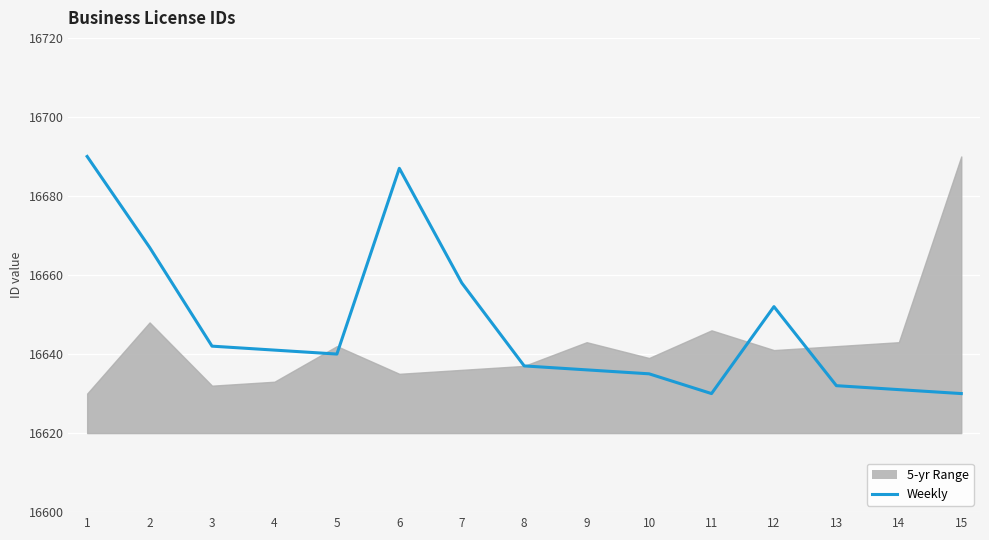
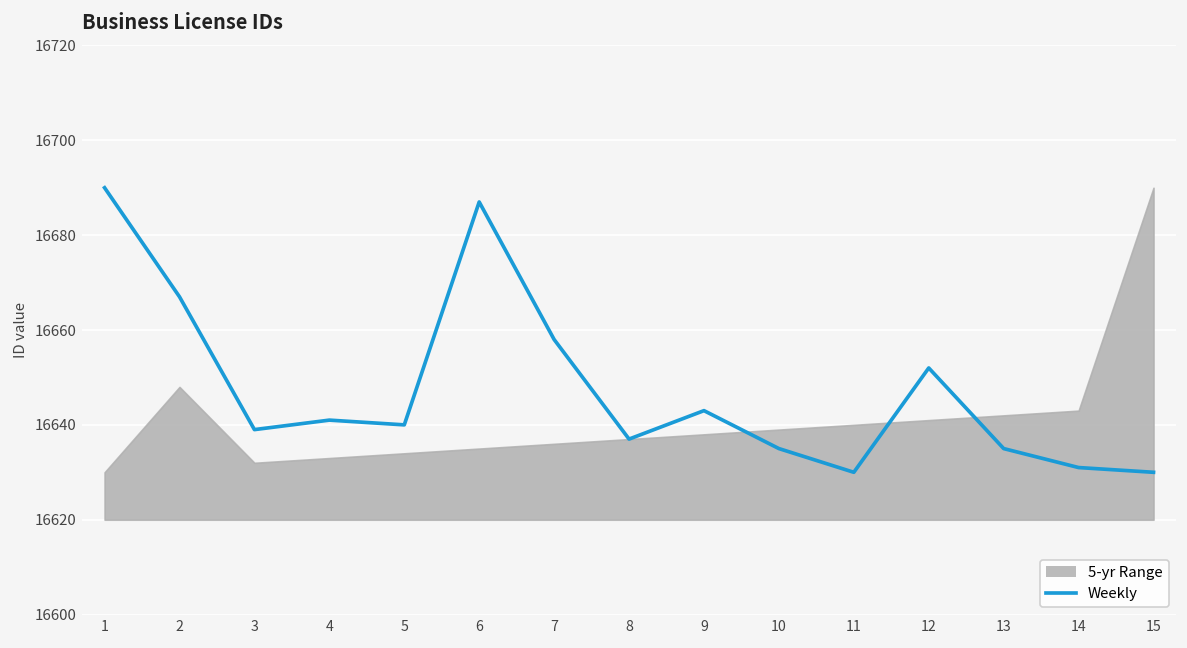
  {
    "Weekly": {
      "1": 16690,
      "2": 16667,
-     "3": 16642,
+     "3": 16639,
      "4": 16641,
      "5": 16640,
      "6": 16687,
      "7": 16658,
-     "9": 16636,
+     "9": 16643,
      "10": 16635,
      "11": 16630,
      "12": 16652,
-     "13": 16632,
+     "13": 16635,
      "14": 16631,
      "15": 16630
    },
    "5-yr Range": {
      "1": 16630,
      "2": 16648,
      "3": 16632,
      "4": 16633,
-     "5": 16642,
+     "5": 16634,
      "6": 16635,
      "7": 16636,
-     "9": 16643,
+     "9": 16638,
      "10": 16639,
-     "11": 16646,
+     "11": 16640,
      "12": 16641,
      "13": 16642,
      "14": 16643,
      "15": 16690
    }
  }
